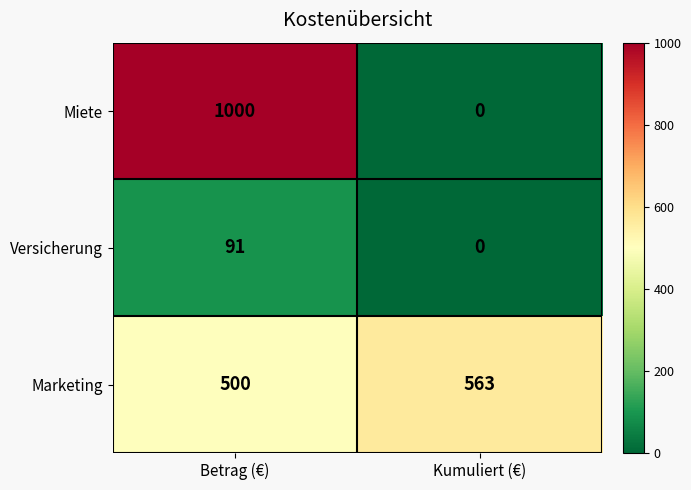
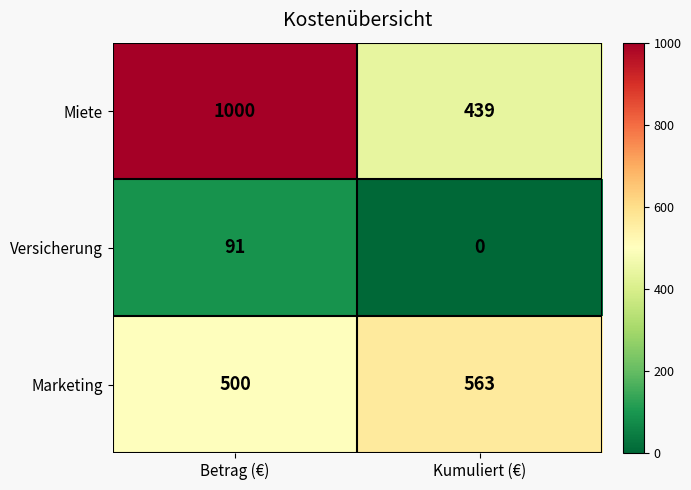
  {
    "Miete": {
      "Betrag (€)": 1000,
-     "Kumuliert (€)": 0
+     "Kumuliert (€)": 439
    },
    "Versicherung": {
      "Betrag (€)": 91,
      "Kumuliert (€)": 0
    },
    "Marketing": {
      "Betrag (€)": 500,
      "Kumuliert (€)": 563
    }
  }
